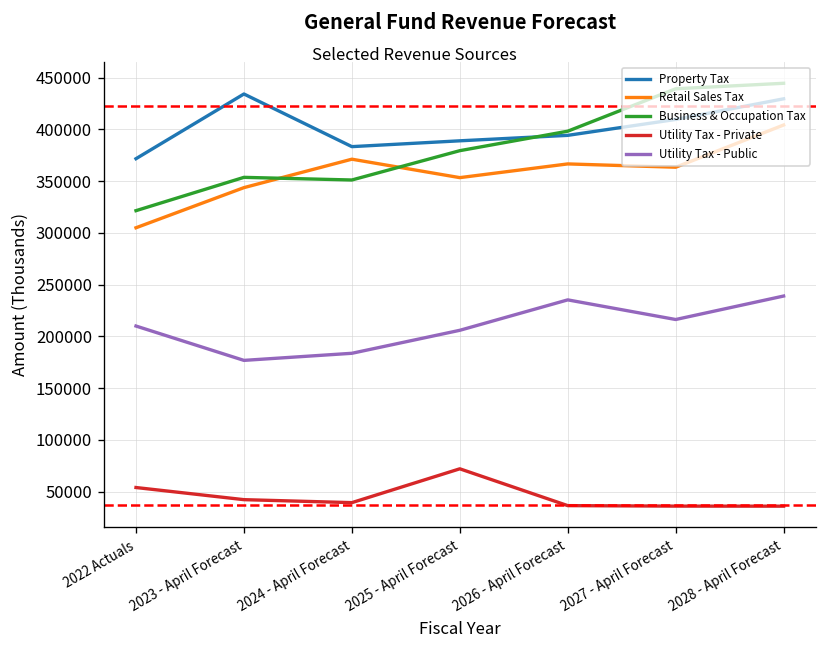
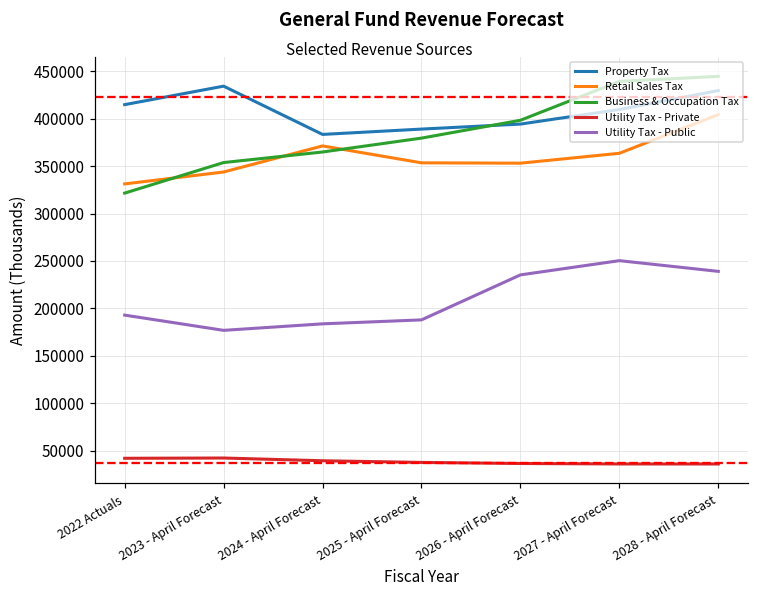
  {
    "Property Tax": {
-     "2022 Actuals": 370000,
+     "2022 Actuals": 410000,
      "2023 - April Forecast": 430000,
      "2024 - April Forecast": 380000,
      "2025 - April Forecast": 390000,
      "2026 - April Forecast": 390000
    },
    "Retail Sales Tax": {
-     "2022 Actuals": 300000,
+     "2022 Actuals": 330000,
      "2023 - April Forecast": 340000,
      "2024 - April Forecast": 370000,
      "2025 - April Forecast": 350000,
-     "2026 - April Forecast": 370000,
+     "2026 - April Forecast": 350000,
      "2027 - April Forecast": 360000
    },
    "Business & Occupation Tax": {
      "2022 Actuals": 320000,
      "2023 - April Forecast": 350000,
-     "2024 - April Forecast": 350000,
+     "2024 - April Forecast": 360000,
      "2025 - April Forecast": 380000,
      "2026 - April Forecast": 400000
    },
    "Utility Tax - Private": {
-     "2022 Actuals": 50000,
+     "2022 Actuals": 40000,
      "2023 - April Forecast": 40000,
      "2024 - April Forecast": 40000,
-     "2025 - April Forecast": 70000,
+     "2025 - April Forecast": 40000,
      "2026 - April Forecast": 40000,
      "2027 - April Forecast": 40000,
      "2028 - April Forecast": 40000
    },
    "Utility Tax - Public": {
-     "2022 Actuals": 210000,
+     "2022 Actuals": 190000,
      "2023 - April Forecast": 180000,
      "2024 - April Forecast": 180000,
-     "2025 - April Forecast": 210000,
+     "2025 - April Forecast": 190000,
      "2026 - April Forecast": 240000,
-     "2027 - April Forecast": 220000,
+     "2027 - April Forecast": 250000,
      "2028 - April Forecast": 240000
    }
  }
